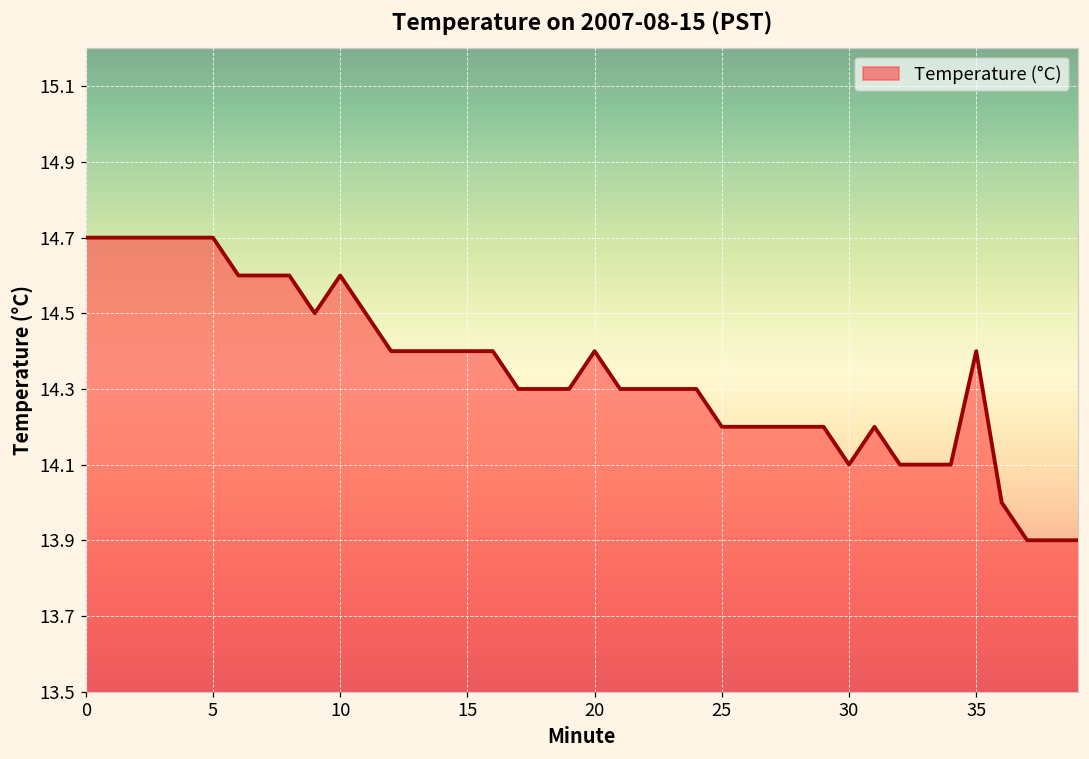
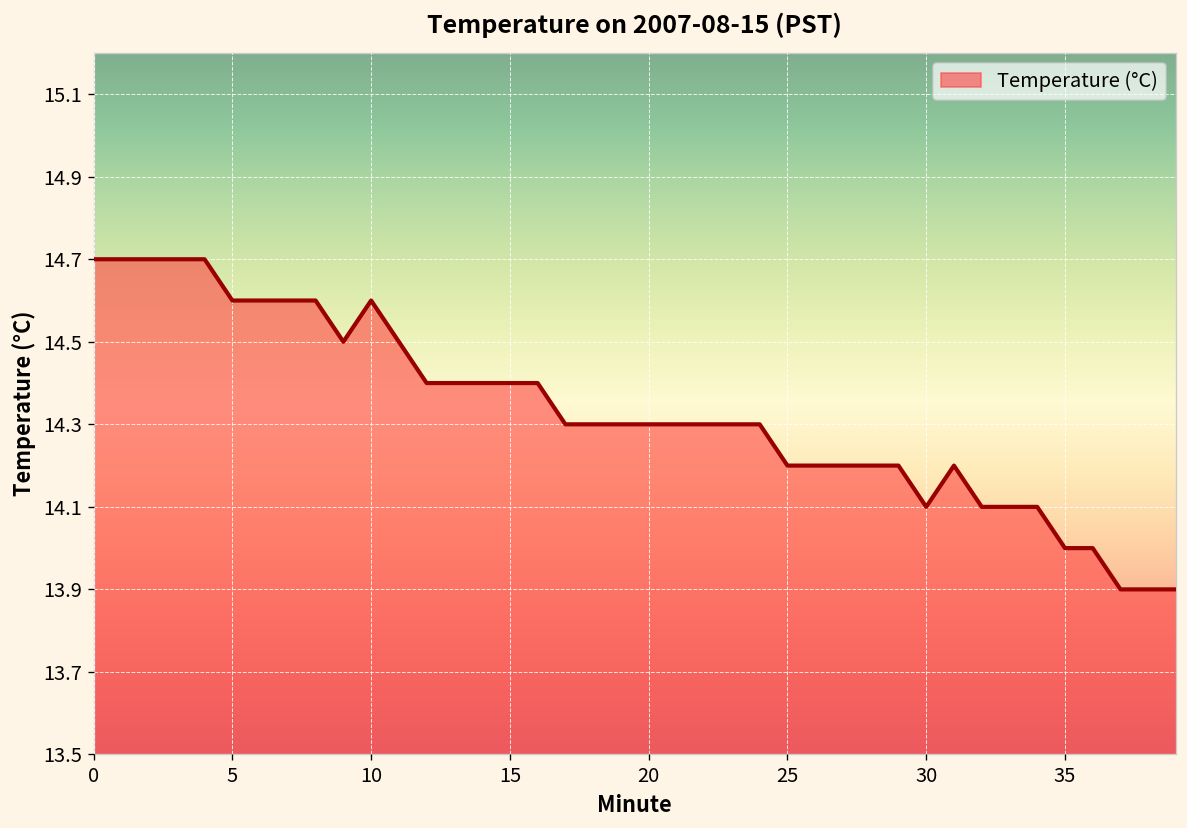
  {
    "0": 14.7,
-   "5": 14.7,
+   "5": 14.6,
    "10": 14.6,
    "15": 14.4,
-   "20": 14.4,
+   "20": 14.3,
    "25": 14.2,
    "30": 14.1,
-   "35": 14.4
+   "35": 14.0
  }
